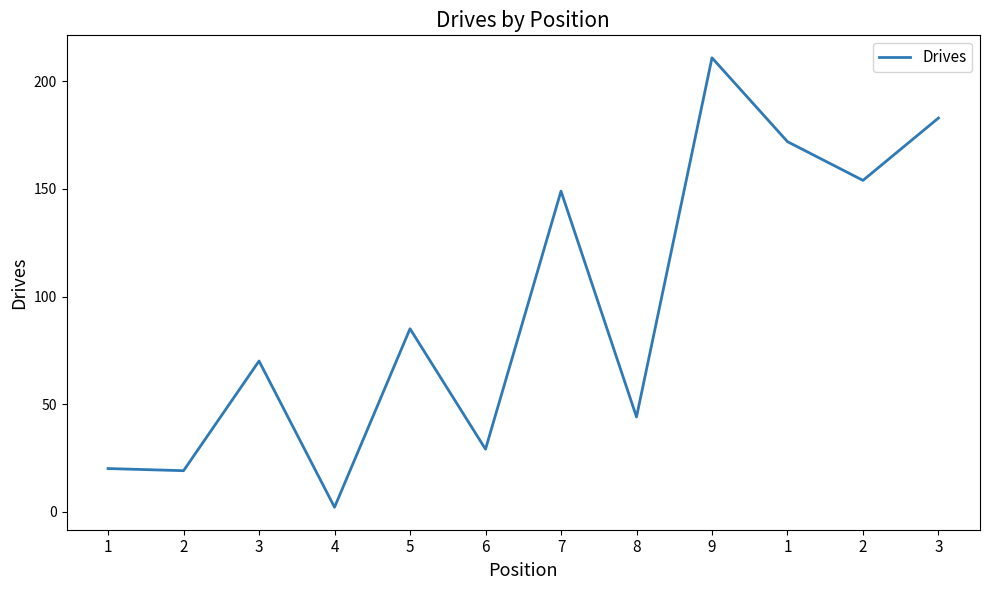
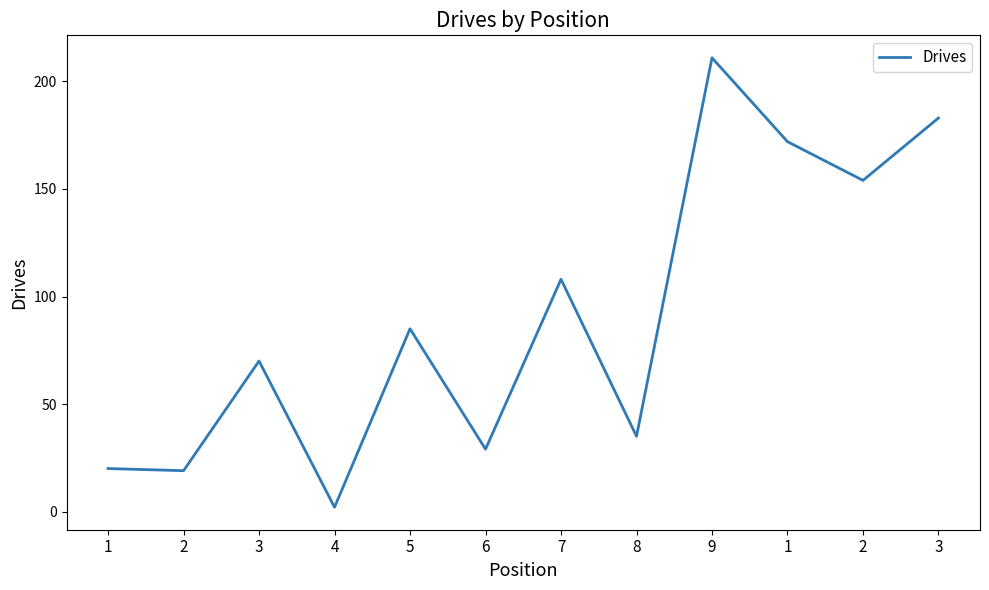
  {
    "4": 2,
    "5": 85,
    "6": 29,
-   "7": 149,
-   "8": 44,
+   "7": 108,
+   "8": 35,
    "9": 211
  }
